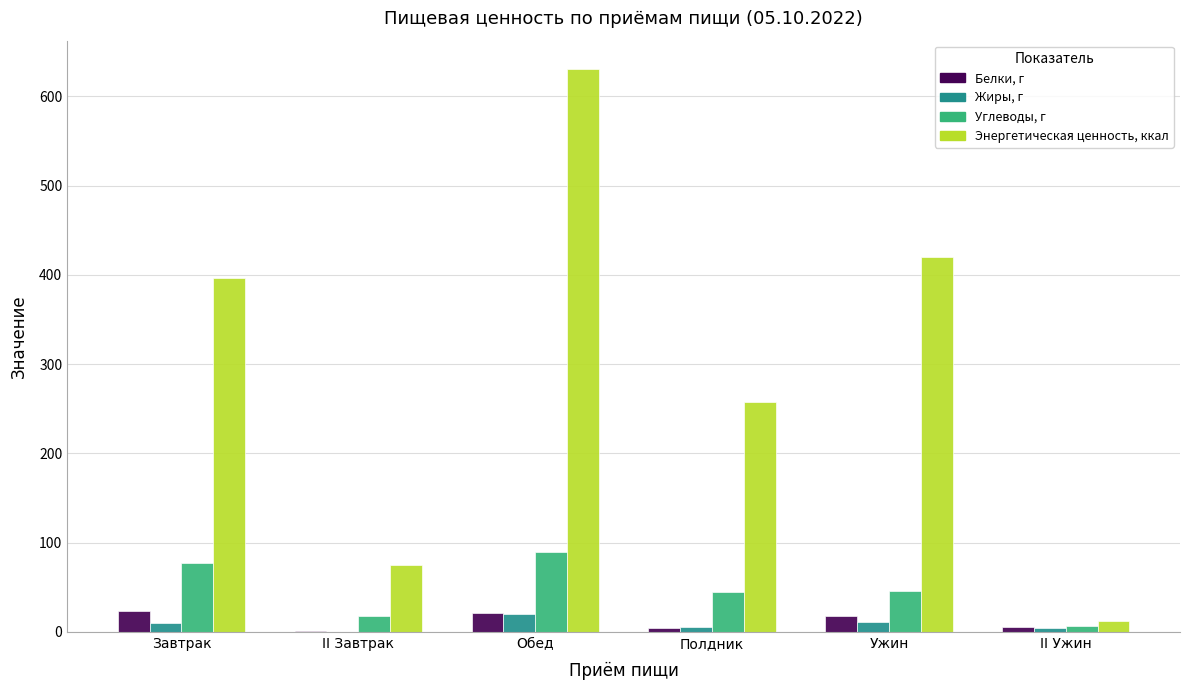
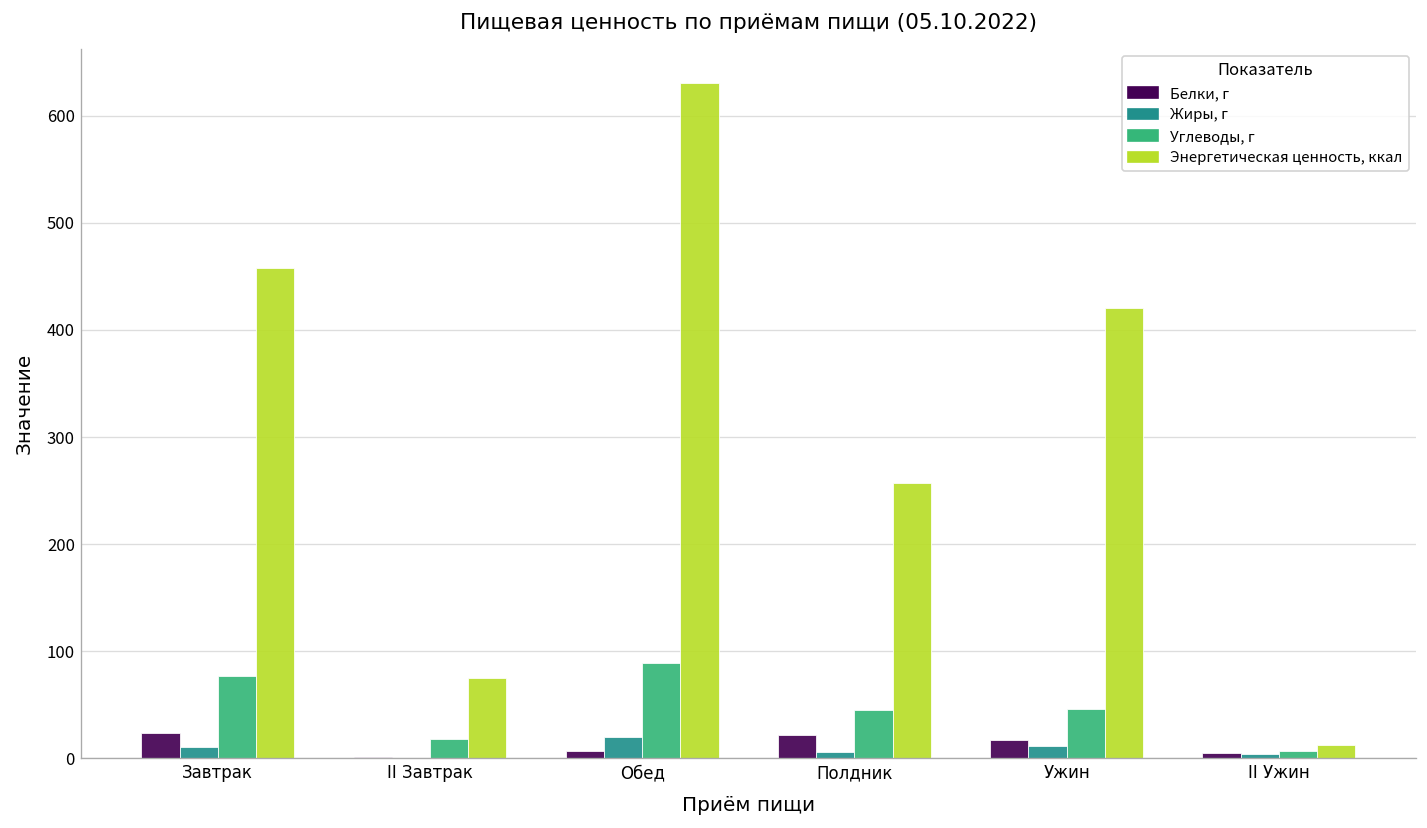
  {
    "Белки, г": {
      "Завтрак": 20,
-     "Обед": 20,
-     "Полдник": 0,
+     "Обед": 10,
+     "Полдник": 20,
      "Ужин": 20,
      "II Ужин": 10
    },
    "Энергетическая ценность, ккал": {
-     "Завтрак": 400,
+     "Завтрак": 460,
      "II Завтрак": 80,
      "Обед": 630,
      "Полдник": 260,
      "Ужин": 420,
      "II Ужин": 10
    }
  }
